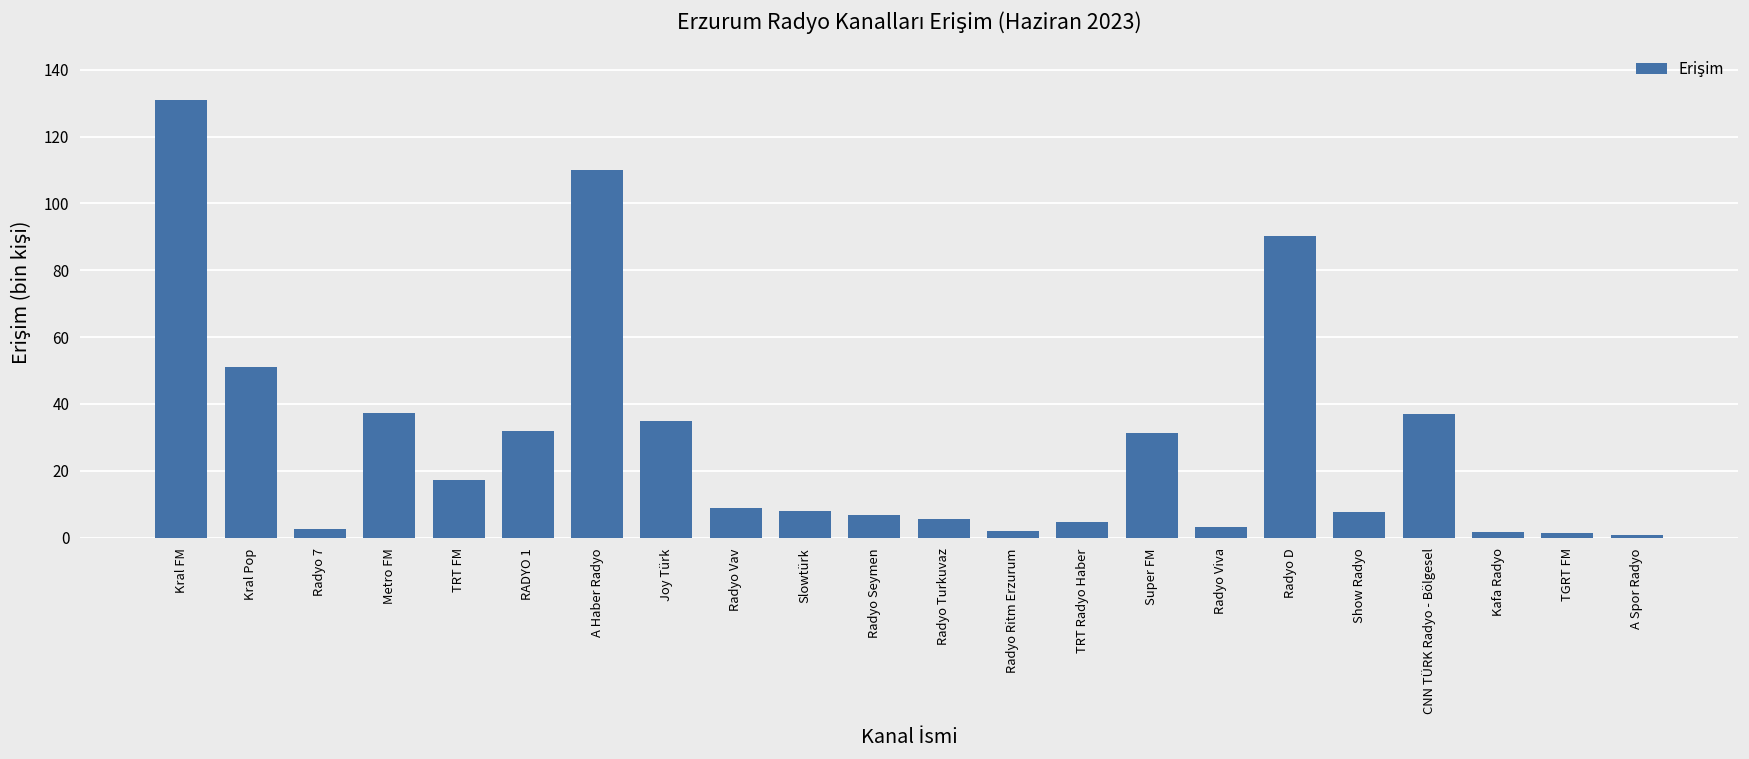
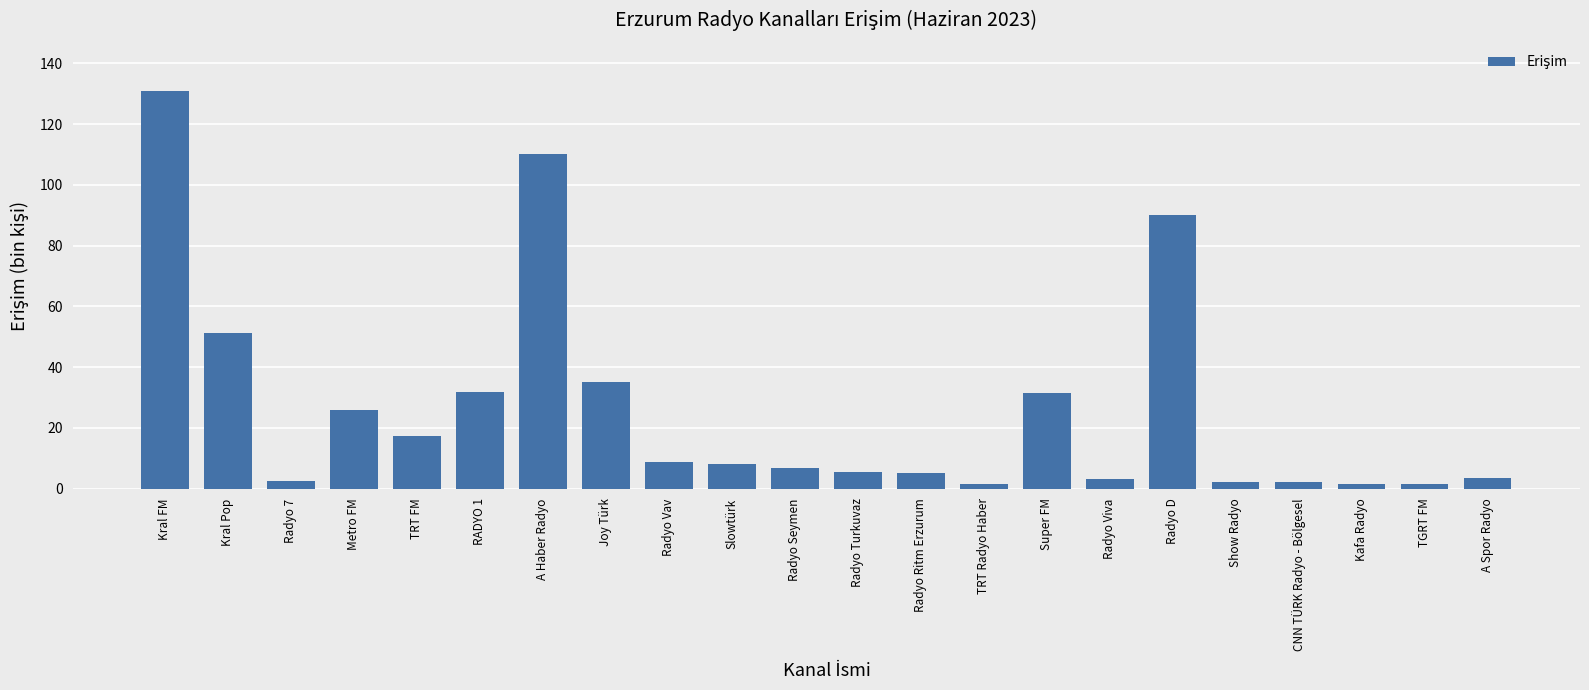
  {
    "Kral FM": 131,
    "Kral Pop": 51,
    "Radyo 7": 3,
-   "Metro FM": 37,
+   "Metro FM": 26,
    "TRT FM": 17,
    "RADYO 1": 32,
    "A Haber Radyo": 110,
    "Joy Türk": 35,
    "Radyo Vav": 9,
    "Slowtürk": 8,
    "Radyo Seymen": 7,
    "Radyo Turkuvaz": 6,
-   "Radyo Ritm Erzurum": 2,
-   "TRT Radyo Haber": 5,
+   "Radyo Ritm Erzurum": 5,
+   "TRT Radyo Haber": 1,
    "Super FM": 31,
    "Radyo Viva": 3,
    "Radyo D": 90,
-   "Show Radyo": 8,
-   "CNN TÜRK Radyo - Bölgesel": 37,
+   "Show Radyo": 2,
+   "CNN TÜRK Radyo - Bölgesel": 2,
    "Kafa Radyo": 2,
    "TGRT FM": 1,
-   "A Spor Radyo": 1
+   "A Spor Radyo": 4
  }
